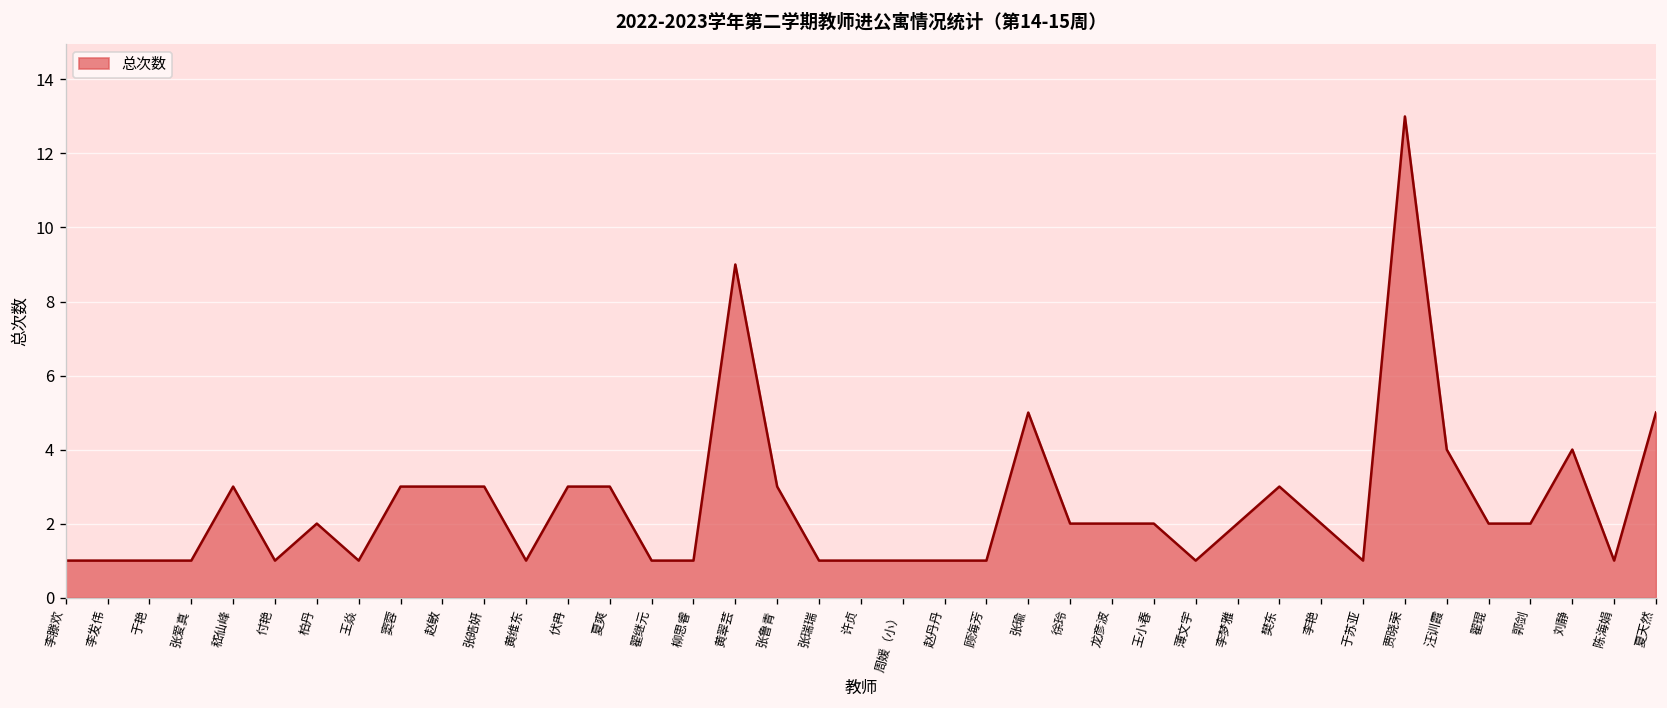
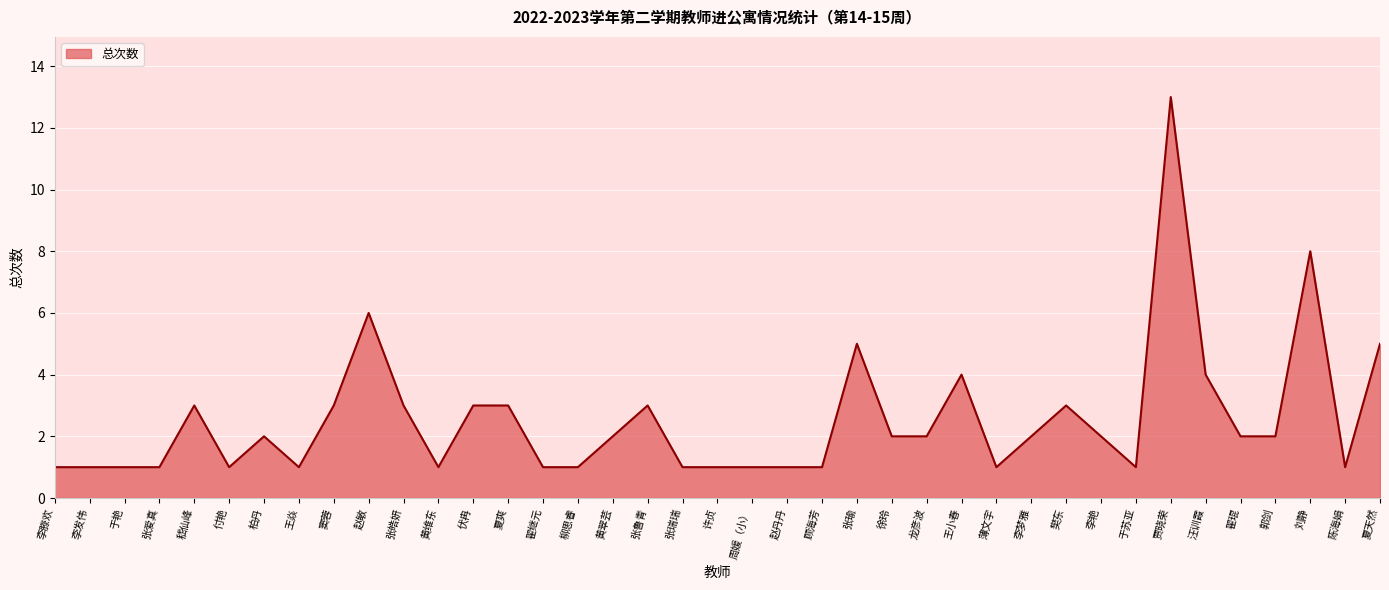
  {
    "李滕欢": 1,
    "李发伟": 1,
    "于艳": 1,
    "张爱真": 1,
    "嵇仙峰": 3,
    "付艳": 1,
    "柏丹": 2,
    "王焱": 1,
    "窦蓉": 3,
-   "赵敏": 3,
+   "赵敏": 6,
    "张皓妍": 3,
    "黄维东": 1,
    "伏冉": 3,
    "夏爽": 3,
    "翟继元": 1,
    "柳思睿": 1,
-   "黄翠芸": 9,
+   "黄翠芸": 2,
    "张鲁青": 3,
    "张瑞瑞": 1,
    "许贞": 1,
    "周媛（小）": 1,
    "赵丹丹": 1,
    "顾海芳": 1,
    "张瑜": 5,
    "徐玲": 2,
    "龙彦波": 2,
-   "王小春": 2,
+   "王小春": 4,
    "薄文宇": 1,
    "李梦雅": 2,
    "樊东": 3,
    "李艳": 2,
    "于苏亚": 1,
    "贾晓荣": 13,
    "汪训霞": 4,
    "翟琨": 2,
    "郭剑": 2,
-   "刘静": 4,
+   "刘静": 8,
    "陈海娟": 1,
    "夏天然": 5
  }
